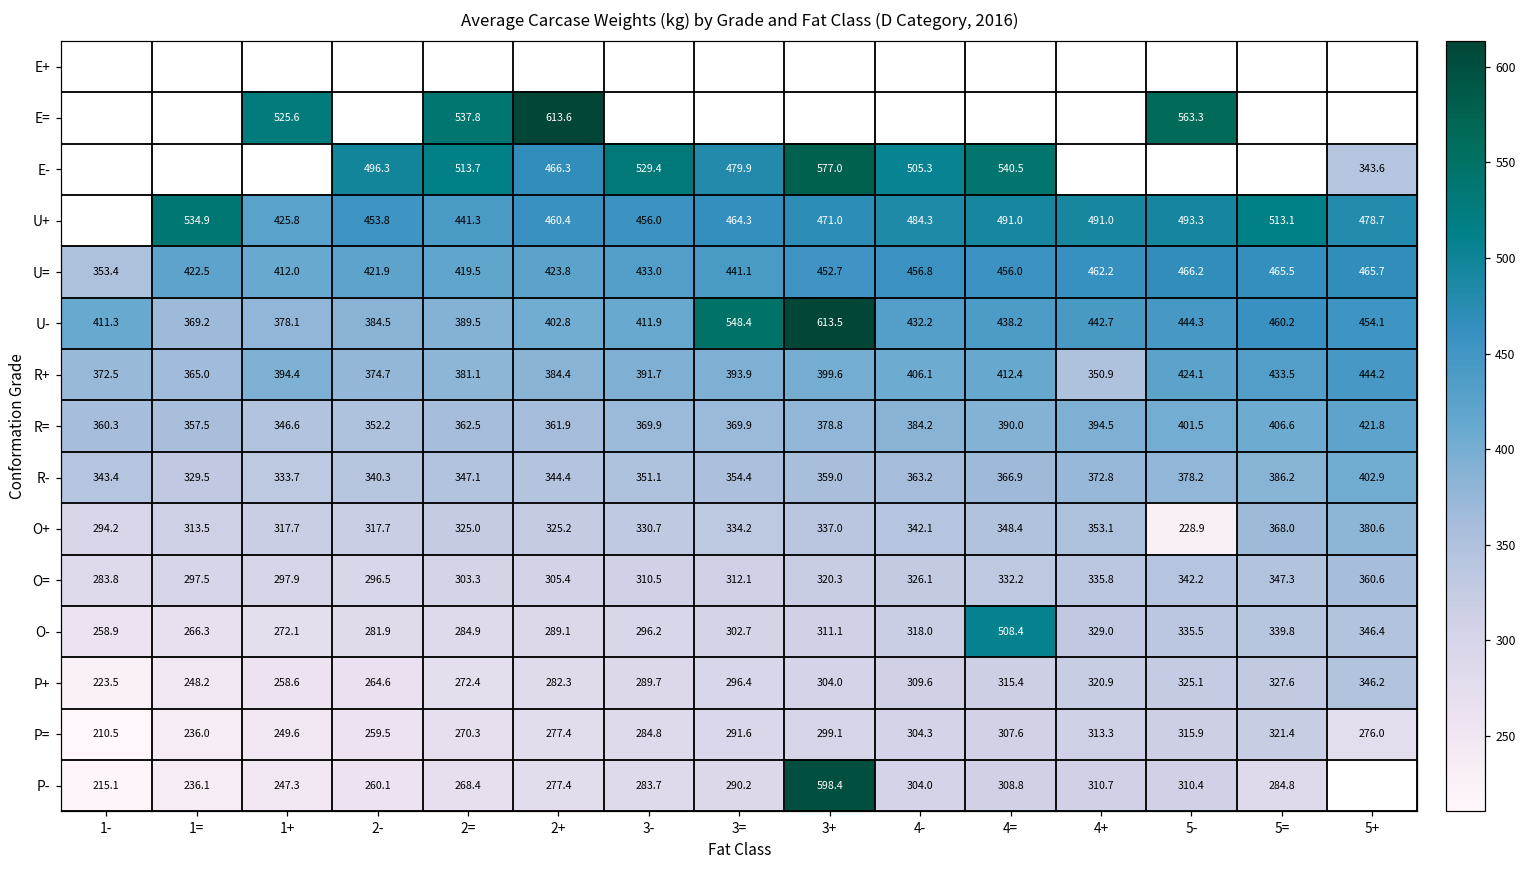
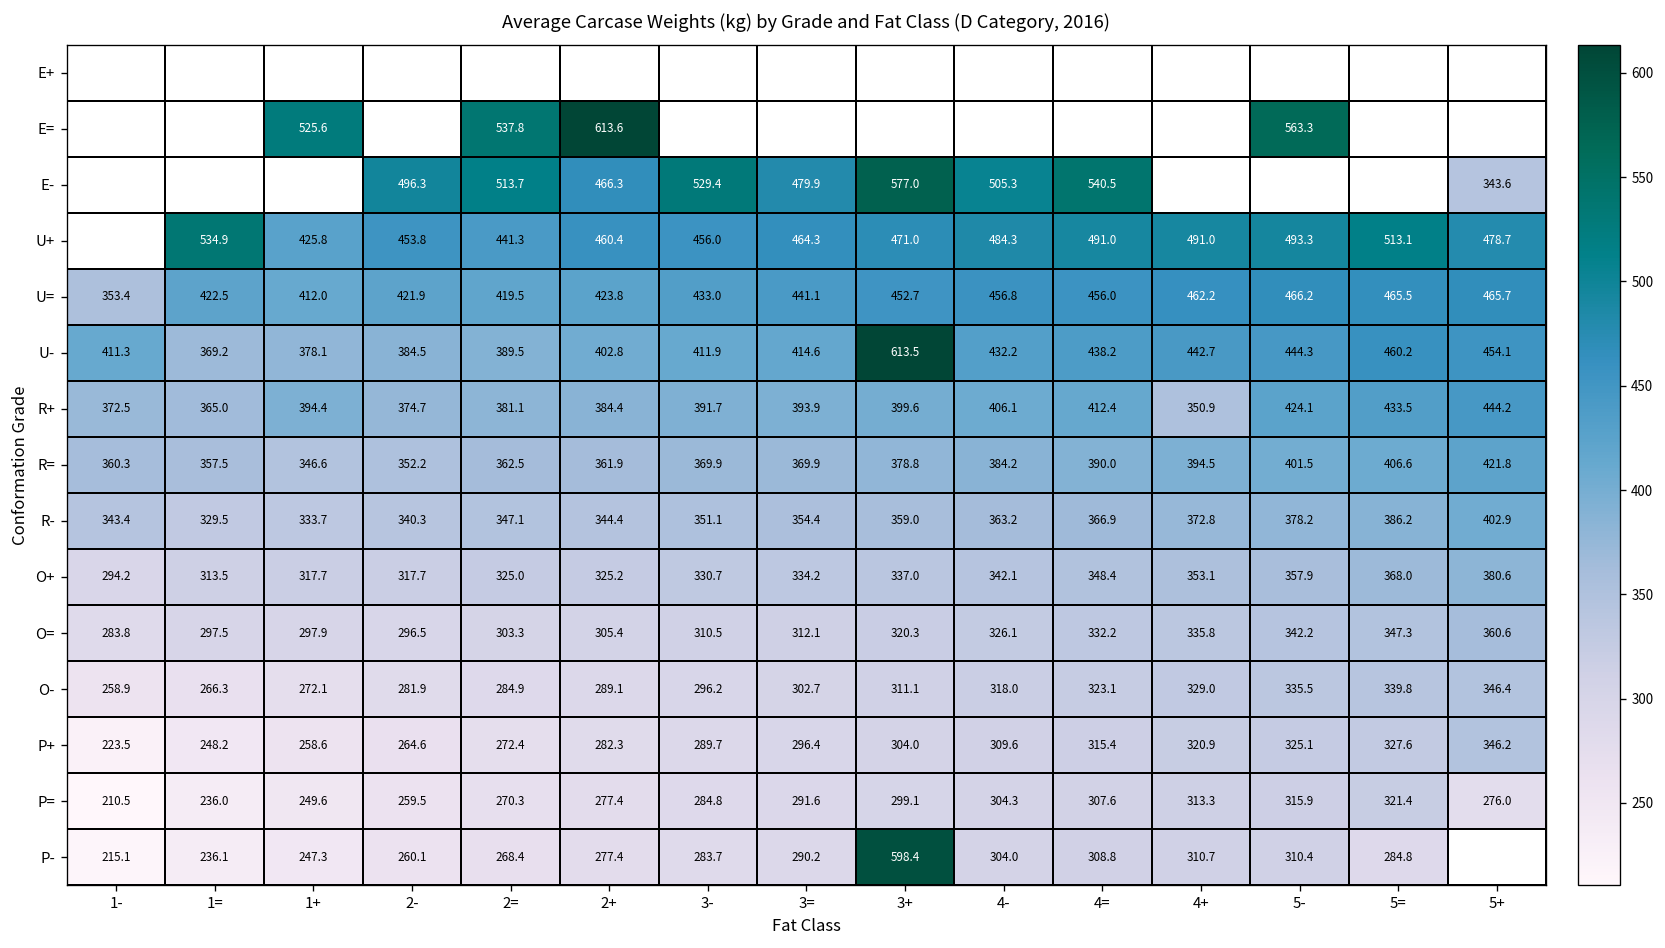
  {
    "E=": {
      "1+": 525.6,
      "2=": 537.8,
      "2+": 613.6,
      "5-": 563.3
    },
    "E-": {
      "2-": 496.3,
      "2=": 513.7,
      "2+": 466.3,
      "3-": 529.4,
      "3=": 479.9,
      "3+": 577.0,
      "4-": 505.3,
      "4=": 540.5,
      "5+": 343.6
    },
    "U+": {
      "1=": 534.9,
      "1+": 425.8,
      "2-": 453.8,
      "2=": 441.3,
      "2+": 460.4,
      "3-": 456.0,
      "3=": 464.3,
      "3+": 471.0,
      "4-": 484.3,
      "4=": 491.0,
      "4+": 491.0,
      "5-": 493.3,
      "5=": 513.1,
      "5+": 478.7
    },
    "U=": {
      "1-": 353.4,
      "1=": 422.5,
      "1+": 412.0,
      "2-": 421.9,
      "2=": 419.5,
      "2+": 423.8,
      "3-": 433.0,
      "3=": 441.1,
      "3+": 452.7,
      "4-": 456.8,
      "4=": 456.0,
      "4+": 462.2,
      "5-": 466.2,
      "5=": 465.5,
      "5+": 465.7
    },
    "U-": {
      "1-": 411.3,
      "1=": 369.2,
      "1+": 378.1,
      "2-": 384.5,
      "2=": 389.5,
      "2+": 402.8,
      "3-": 411.9,
-     "3=": 548.4,
+     "3=": 414.6,
      "3+": 613.5,
      "4-": 432.2,
      "4=": 438.2,
      "4+": 442.7,
      "5-": 444.3,
      "5=": 460.2,
      "5+": 454.1
    },
    "R+": {
      "1-": 372.5,
      "1=": 365.0,
      "1+": 394.4,
      "2-": 374.7,
      "2=": 381.1,
      "2+": 384.4,
      "3-": 391.7,
      "3=": 393.9,
      "3+": 399.6,
      "4-": 406.1,
      "4=": 412.4,
      "4+": 350.9,
      "5-": 424.1,
      "5=": 433.5,
      "5+": 444.2
    },
    "R=": {
      "1-": 360.3,
      "1=": 357.5,
      "1+": 346.6,
      "2-": 352.2,
      "2=": 362.5,
      "2+": 361.9,
      "3-": 369.9,
      "3=": 369.9,
      "3+": 378.8,
      "4-": 384.2,
      "4=": 390.0,
      "4+": 394.5,
      "5-": 401.5,
      "5=": 406.6,
      "5+": 421.8
    },
    "R-": {
      "1-": 343.4,
      "1=": 329.5,
      "1+": 333.7,
      "2-": 340.3,
      "2=": 347.1,
      "2+": 344.4,
      "3-": 351.1,
      "3=": 354.4,
      "3+": 359.0,
      "4-": 363.2,
      "4=": 366.9,
      "4+": 372.8,
      "5-": 378.2,
      "5=": 386.2,
      "5+": 402.9
    },
    "O+": {
      "1-": 294.2,
      "1=": 313.5,
      "1+": 317.7,
      "2-": 317.7,
      "2=": 325.0,
      "2+": 325.2,
      "3-": 330.7,
      "3=": 334.2,
      "3+": 337.0,
      "4-": 342.1,
      "4=": 348.4,
      "4+": 353.1,
-     "5-": 228.9,
+     "5-": 357.9,
      "5=": 368.0,
      "5+": 380.6
    },
    "O=": {
      "1-": 283.8,
      "1=": 297.5,
      "1+": 297.9,
      "2-": 296.5,
      "2=": 303.3,
      "2+": 305.4,
      "3-": 310.5,
      "3=": 312.1,
      "3+": 320.3,
      "4-": 326.1,
      "4=": 332.2,
      "4+": 335.8,
      "5-": 342.2,
      "5=": 347.3,
      "5+": 360.6
    },
    "O-": {
      "1-": 258.9,
      "1=": 266.3,
      "1+": 272.1,
      "2-": 281.9,
      "2=": 284.9,
      "2+": 289.1,
      "3-": 296.2,
      "3=": 302.7,
      "3+": 311.1,
      "4-": 318.0,
-     "4=": 508.4,
+     "4=": 323.1,
      "4+": 329.0,
      "5-": 335.5,
      "5=": 339.8,
      "5+": 346.4
    },
    "P+": {
      "1-": 223.5,
      "1=": 248.2,
      "1+": 258.6,
      "2-": 264.6,
      "2=": 272.4,
      "2+": 282.3,
      "3-": 289.7,
      "3=": 296.4,
      "3+": 304.0,
      "4-": 309.6,
      "4=": 315.4,
      "4+": 320.9,
      "5-": 325.1,
      "5=": 327.6,
      "5+": 346.2
    },
    "P=": {
      "1-": 210.5,
      "1=": 236.0,
      "1+": 249.6,
      "2-": 259.5,
      "2=": 270.3,
      "2+": 277.4,
      "3-": 284.8,
      "3=": 291.6,
      "3+": 299.1,
      "4-": 304.3,
      "4=": 307.6,
      "4+": 313.3,
      "5-": 315.9,
      "5=": 321.4,
      "5+": 276.0
    },
    "P-": {
      "1-": 215.1,
      "1=": 236.1,
      "1+": 247.3,
      "2-": 260.1,
      "2=": 268.4,
      "2+": 277.4,
      "3-": 283.7,
      "3=": 290.2,
      "3+": 598.4,
      "4-": 304.0,
      "4=": 308.8,
      "4+": 310.7,
      "5-": 310.4,
      "5=": 284.8
    }
  }
